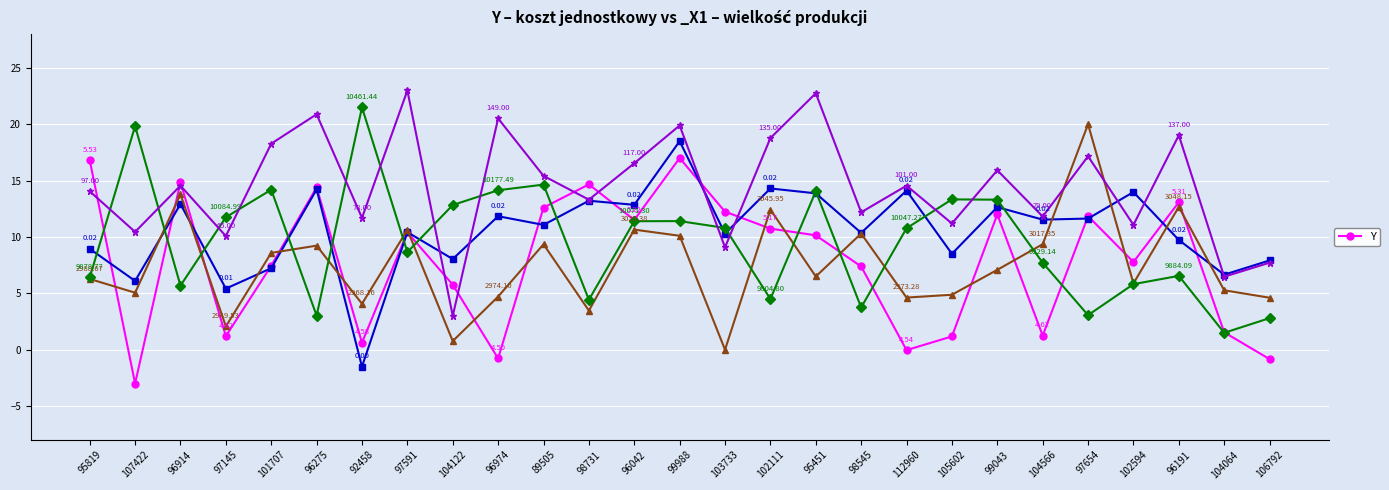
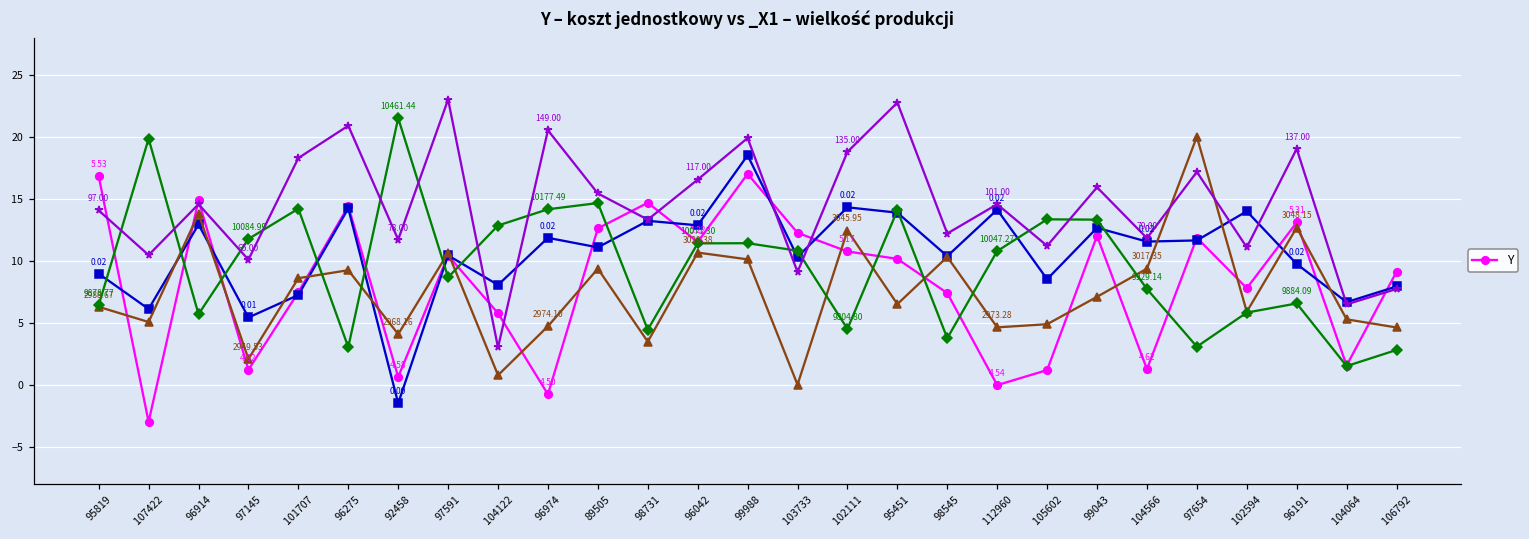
  {
    "Y": {
      "107422": -3.0,
      "96914": 14.9,
      "97145": 1.2,
      "104122": 5.8,
      "89505": 12.6,
      "98731": 14.7,
      "99988": 17.0,
      "103733": 12.2,
      "102111": 10.7,
      "95451": 10.1,
      "98545": 7.4,
      "105602": 1.2,
      "99043": 12.0,
      "102594": 7.8,
-     "106792": -0.8
+     "106792": 9.1
    }
  }
